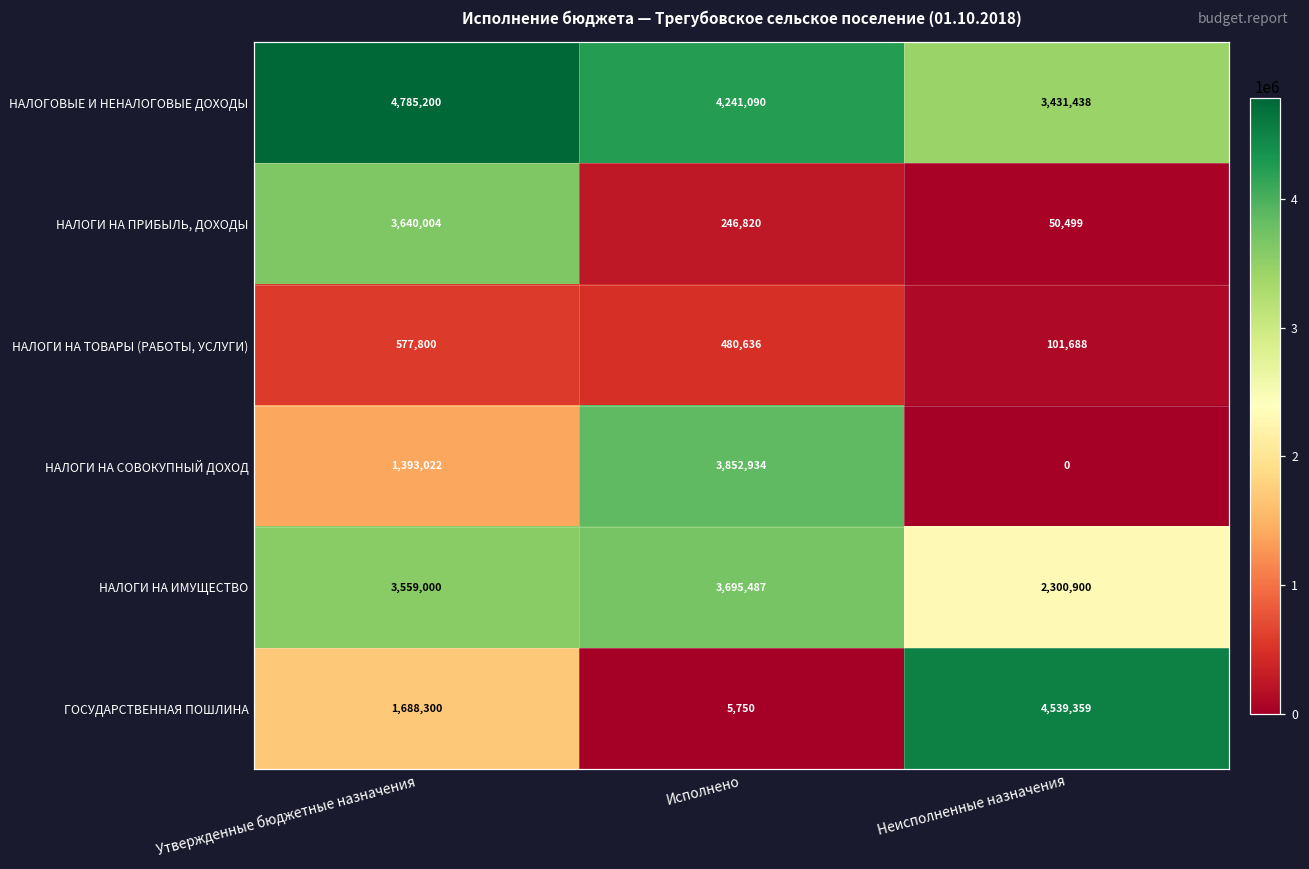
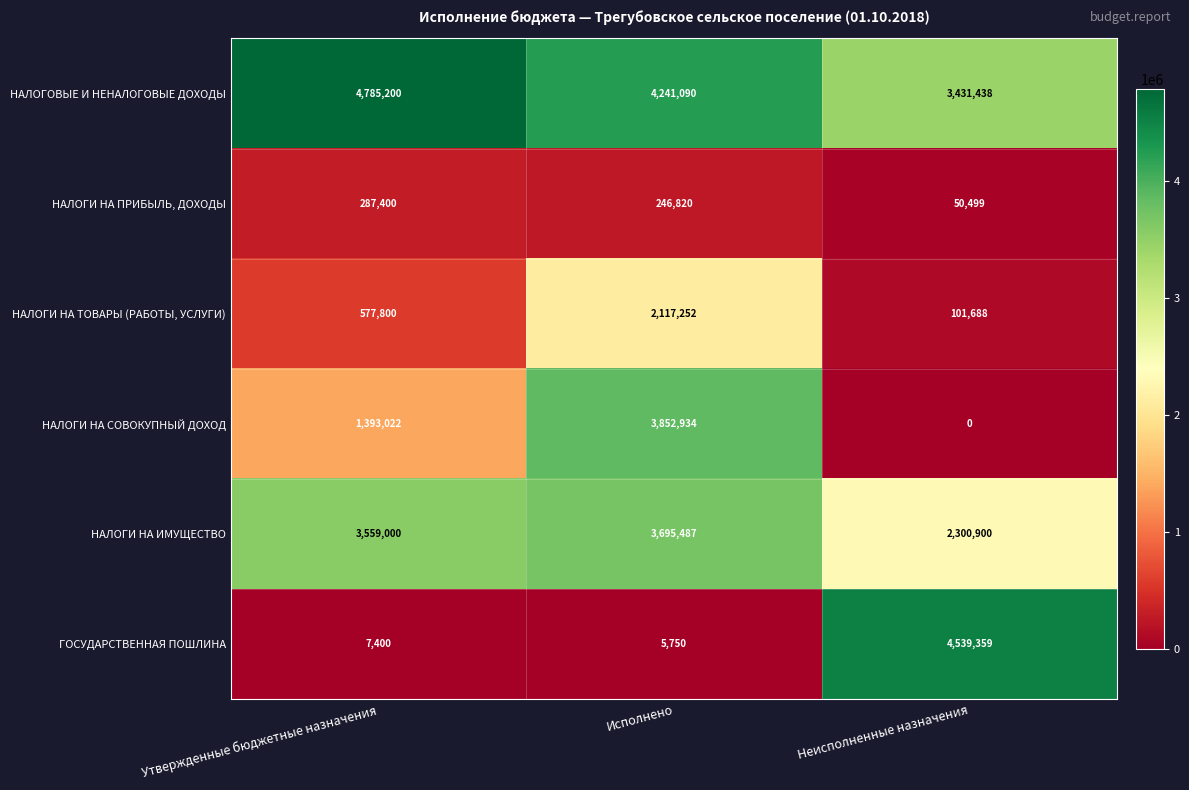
  {
    "НАЛОГОВЫЕ И НЕНАЛОГОВЫЕ ДОХОДЫ": {
      "Утвержденные бюджетные назначения": "4,785,200",
      "Исполнено": "4,241,090",
      "Неисполненные назначения": "3,431,438"
    },
    "НАЛОГИ НА ПРИБЫЛЬ, ДОХОДЫ": {
-     "Утвержденные бюджетные назначения": "3,640,004",
+     "Утвержденные бюджетные назначения": "287,400",
      "Исполнено": "246,820",
      "Неисполненные назначения": "50,499"
    },
    "НАЛОГИ НА ТОВАРЫ (РАБОТЫ, УСЛУГИ)": {
      "Утвержденные бюджетные назначения": "577,800",
-     "Исполнено": "480,636",
+     "Исполнено": "2,117,252",
      "Неисполненные назначения": "101,688"
    },
    "НАЛОГИ НА СОВОКУПНЫЙ ДОХОД": {
      "Утвержденные бюджетные назначения": "1,393,022",
      "Исполнено": "3,852,934",
      "Неисполненные назначения": "0"
    },
    "НАЛОГИ НА ИМУЩЕСТВО": {
      "Утвержденные бюджетные назначения": "3,559,000",
      "Исполнено": "3,695,487",
      "Неисполненные назначения": "2,300,900"
    },
    "ГОСУДАРСТВЕННАЯ ПОШЛИНА": {
-     "Утвержденные бюджетные назначения": "1,688,300",
+     "Утвержденные бюджетные назначения": "7,400",
      "Исполнено": "5,750",
      "Неисполненные назначения": "4,539,359"
    }
  }
